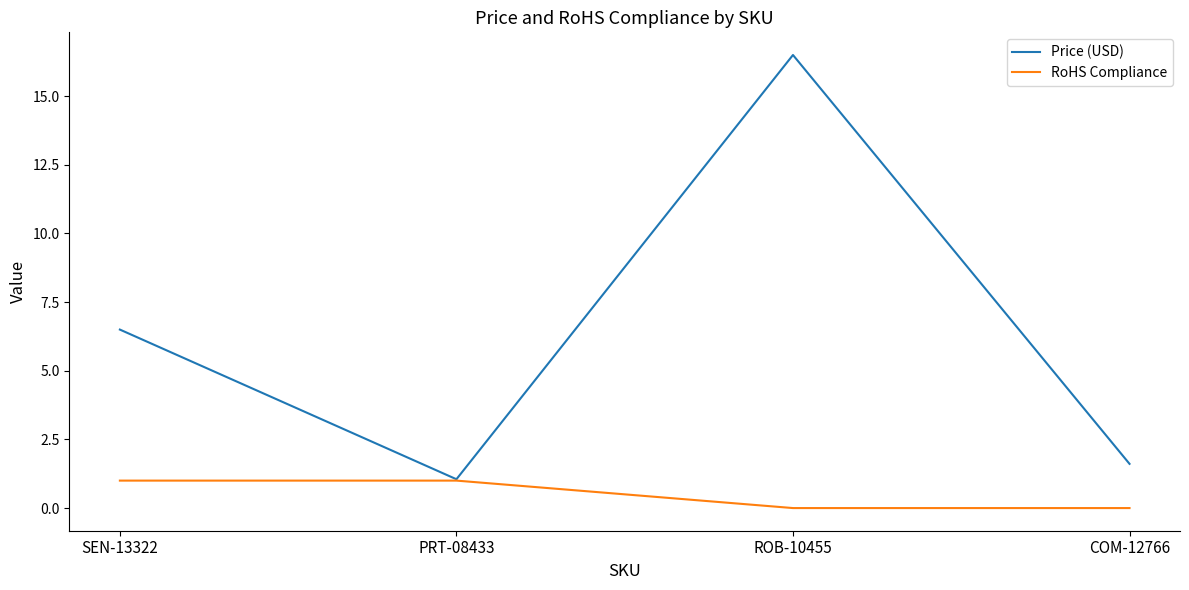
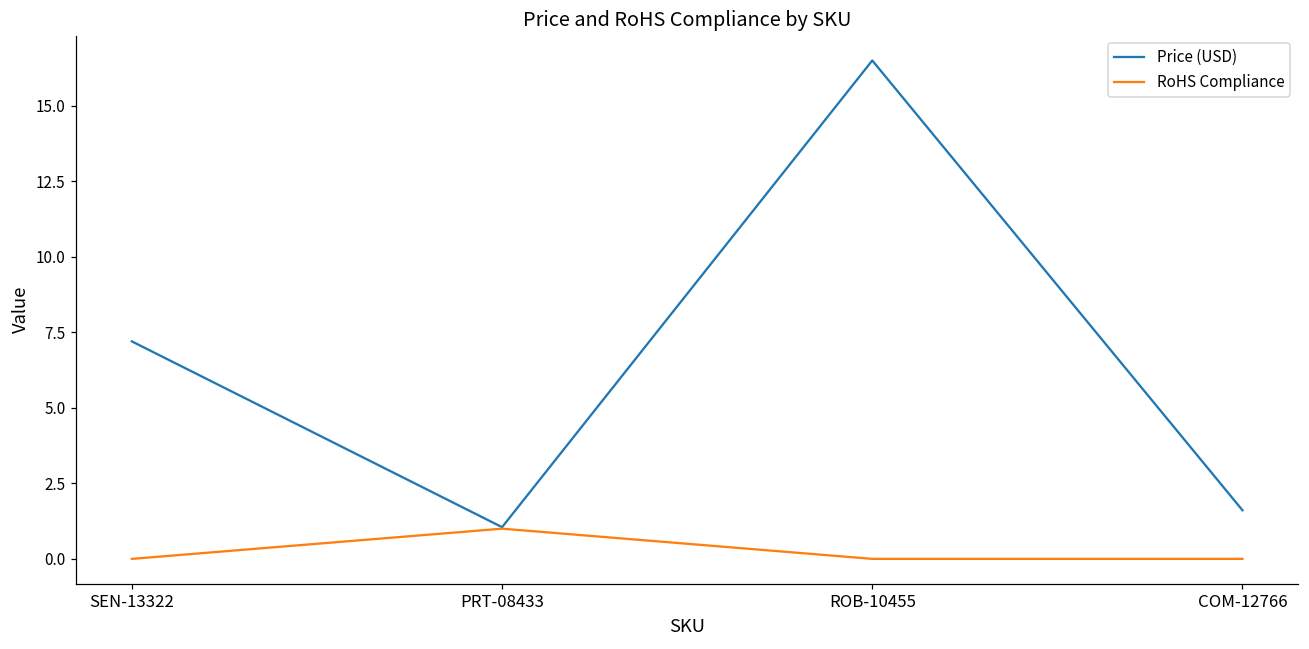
  {
    "Price (USD)": {
-     "SEN-13322": 6.5,
+     "SEN-13322": 7.2,
      "ROB-10455": 16.5,
      "COM-12766": 1.6
    },
    "RoHS Compliance": {
-     "SEN-13322": 1,
+     "SEN-13322": 0,
      "ROB-10455": 0,
      "COM-12766": 0
    }
  }
